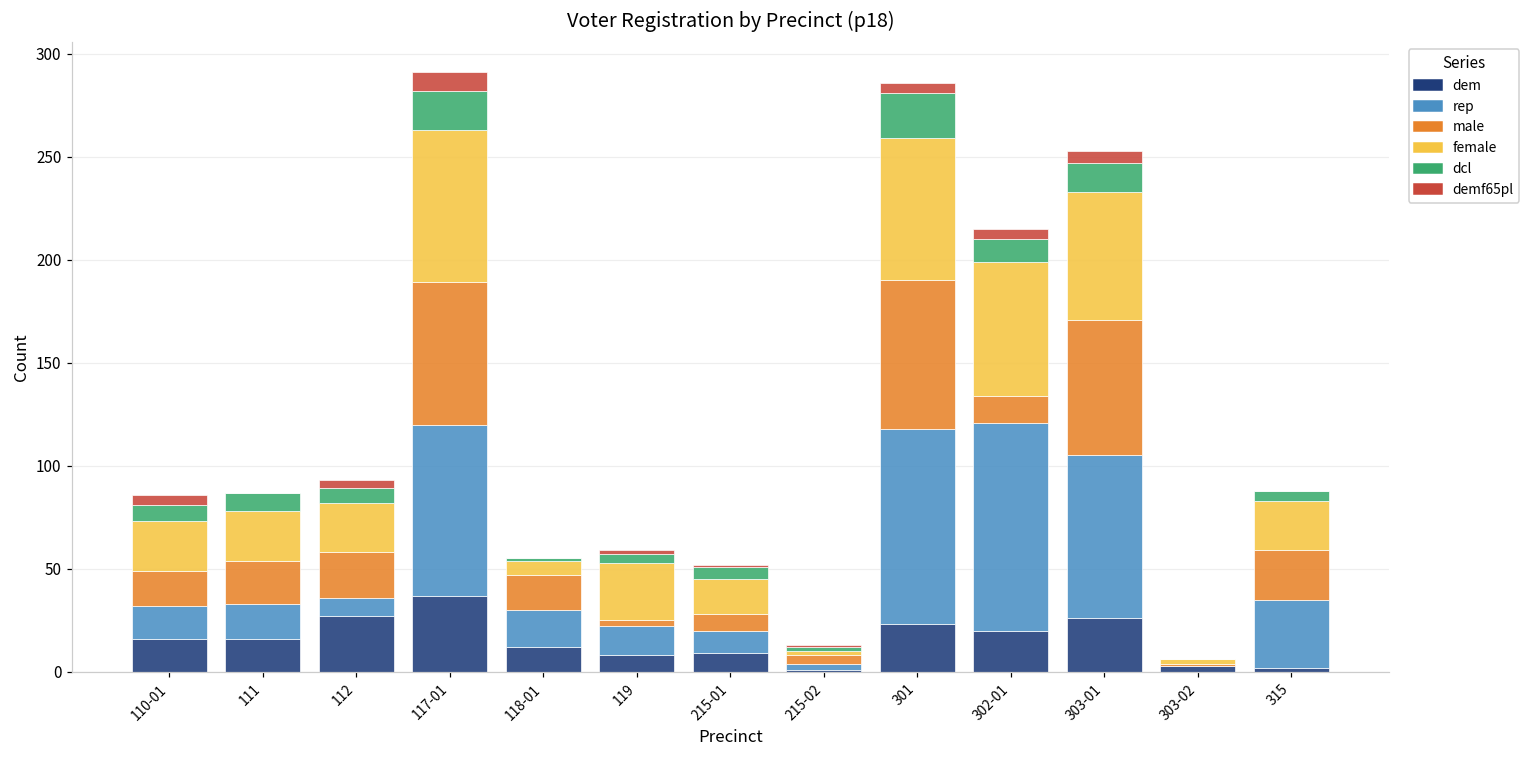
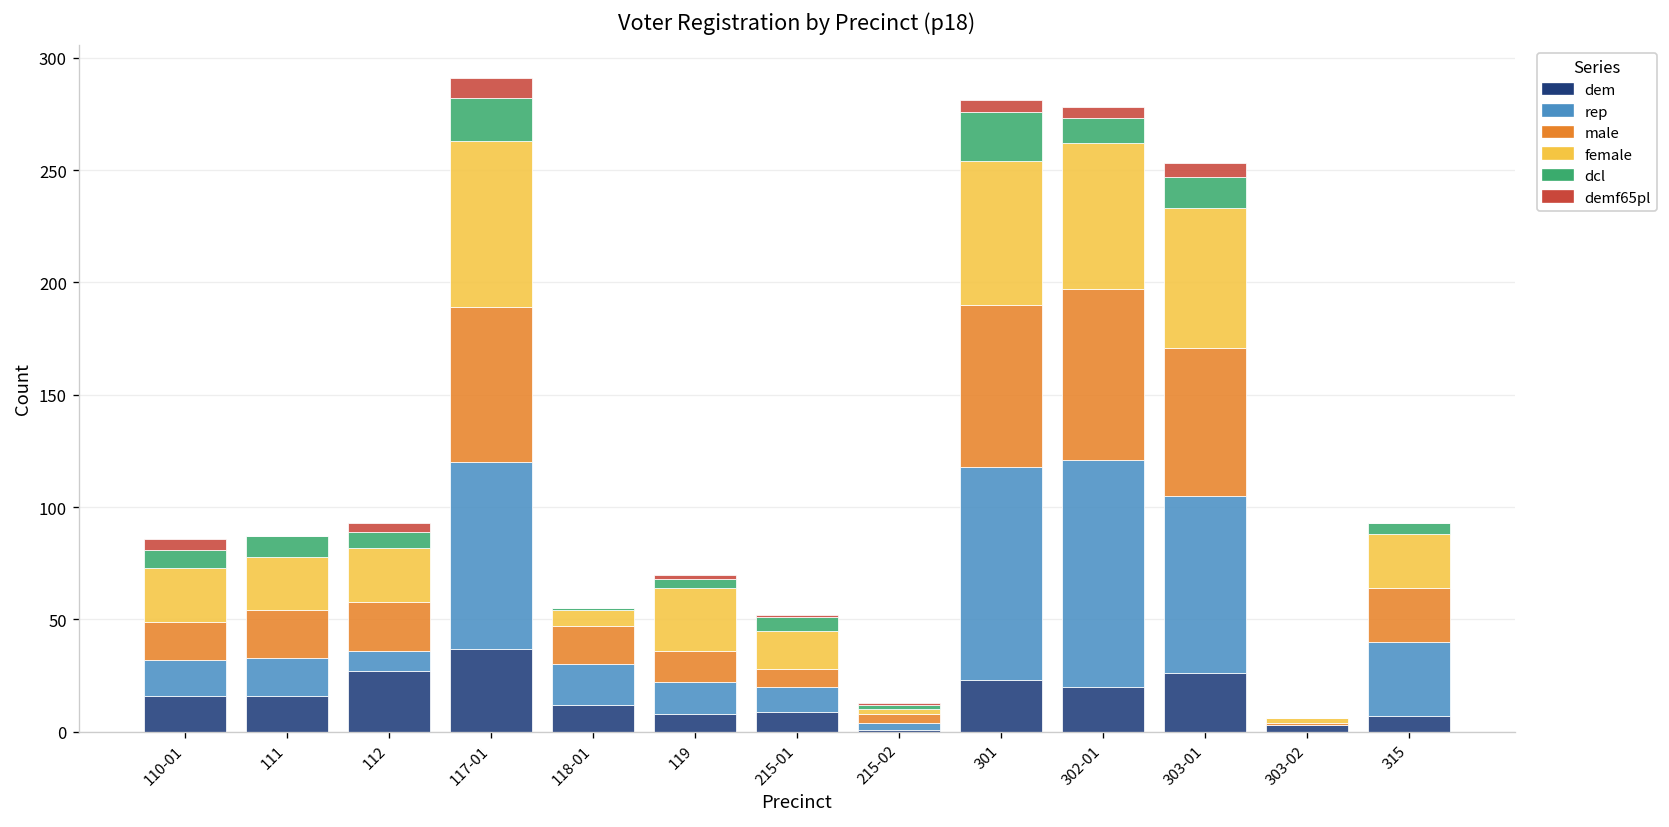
  {
    "dem": {
      "110-01": 16,
      "111": 16,
      "112": 27,
      "117-01": 37,
      "118-01": 12,
      "119": 8,
      "215-01": 9,
      "301": 23,
      "302-01": 20,
      "303-01": 26,
      "303-02": 3,
-     "315": 2
+     "315": 7
    },
    "rep": {
      "110-01": 16,
      "111": 17,
      "112": 9,
      "117-01": 83,
      "118-01": 18,
      "119": 14,
      "215-01": 11,
      "215-02": 3,
      "301": 95,
      "302-01": 101,
      "303-01": 79,
      "303-02": 0,
      "315": 33
    },
    "male": {
      "110-01": 17,
      "111": 21,
      "112": 22,
      "117-01": 69,
      "118-01": 17,
-     "119": 3,
+     "119": 14,
      "215-01": 8,
      "215-02": 4,
      "301": 72,
-     "302-01": 13,
+     "302-01": 76,
      "303-01": 66,
      "315": 24
    },
    "female": {
      "110-01": 24,
      "111": 24,
      "112": 24,
      "117-01": 74,
      "118-01": 7,
      "119": 28,
      "215-01": 17,
      "215-02": 2,
-     "301": 69,
+     "301": 64,
      "302-01": 65,
      "303-01": 62,
      "303-02": 2,
      "315": 24
    },
    "dcl": {
      "110-01": 8,
      "111": 9,
      "112": 7,
      "117-01": 19,
      "119": 4,
      "215-01": 6,
      "215-02": 2,
      "301": 22,
      "302-01": 11,
      "303-01": 14,
      "303-02": 0,
      "315": 5
    },
    "demf65pl": {
      "110-01": 5,
      "111": 0,
      "112": 4,
      "117-01": 9,
      "118-01": 0,
      "119": 2,
      "301": 5,
      "302-01": 5,
      "303-01": 6,
      "303-02": 0,
      "315": 0
    }
  }
